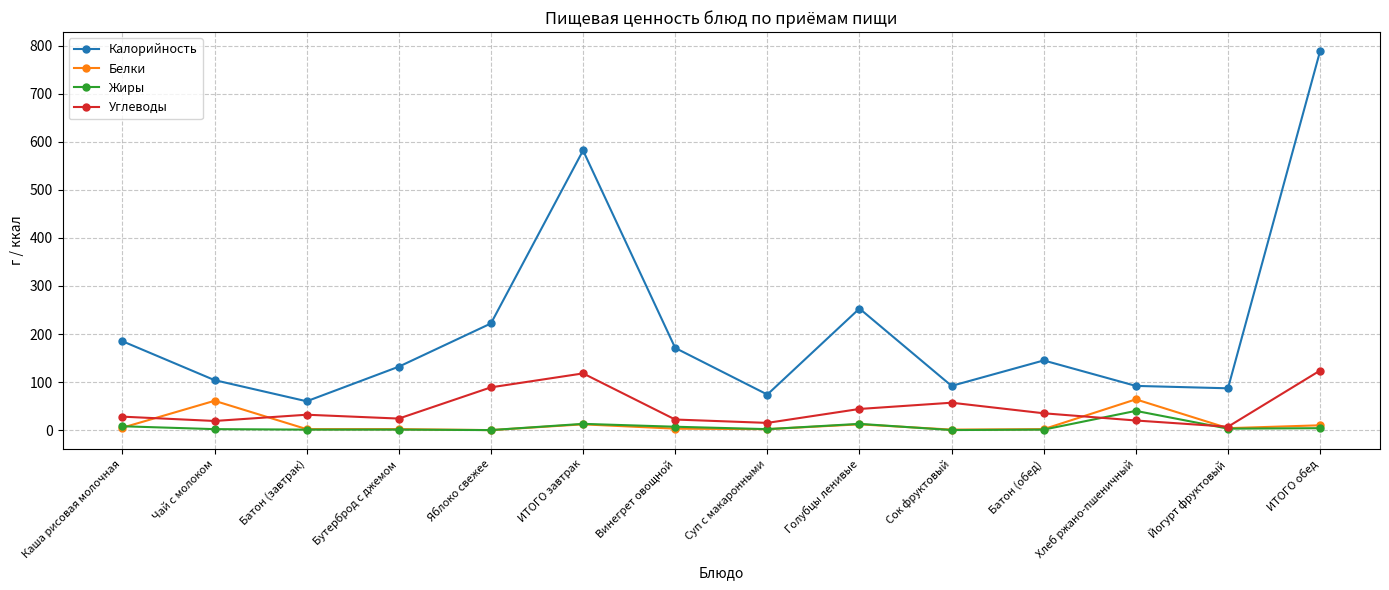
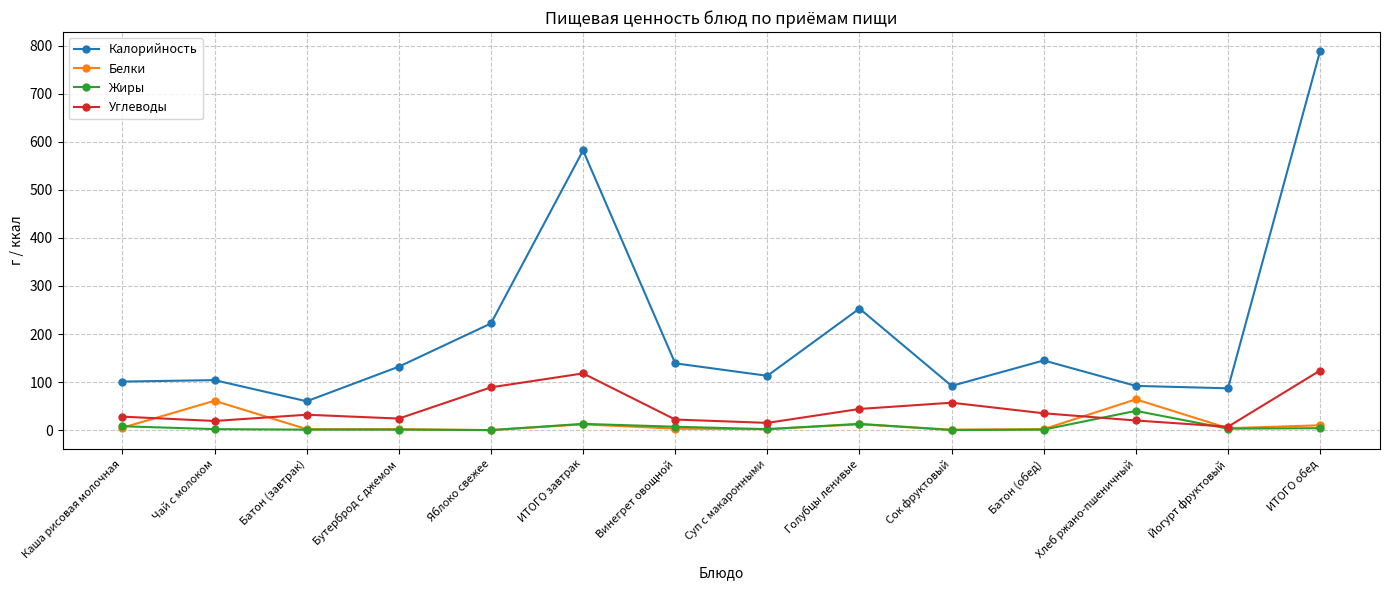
  {
    "Калорийность": {
-     "Каша рисовая молочная": 190,
+     "Каша рисовая молочная": 100,
      "Чай с молоком": 100,
      "Батон (завтрак)": 60,
      "Бутерброд с джемом": 130,
      "Яблоко свежее": 220,
      "ИТОГО завтрак": 580,
-     "Винегрет овощной": 170,
-     "Суп с макаронными": 70,
+     "Винегрет овощной": 140,
+     "Суп с макаронными": 110,
      "Голубцы ленивые": 250,
      "Сок фруктовый": 90,
      "Батон (обед)": 150,
      "Хлеб ржано-пшеничный": 90,
      "Йогурт фруктовый": 90,
      "ИТОГО обед": 790
    },
    "Белки": {
      "Чай с молоком": 60,
      "Хлеб ржано-пшеничный": 60,
      "ИТОГО обед": 10
    },
    "Жиры": {
      "Чай с молоком": 0,
      "Хлеб ржано-пшеничный": 40,
      "ИТОГО обед": 0
    },
    "Углеводы": {
      "Каша рисовая молочная": 30,
      "Чай с молоком": 20,
      "Батон (завтрак)": 30,
      "Бутерброд с джемом": 20,
      "Яблоко свежее": 90,
      "ИТОГО завтрак": 120,
      "Винегрет овощной": 20,
      "Суп с макаронными": 20,
      "Голубцы ленивые": 40,
      "Сок фруктовый": 60,
      "Батон (обед)": 40,
      "Хлеб ржано-пшеничный": 20,
      "ИТОГО обед": 120
    }
  }
